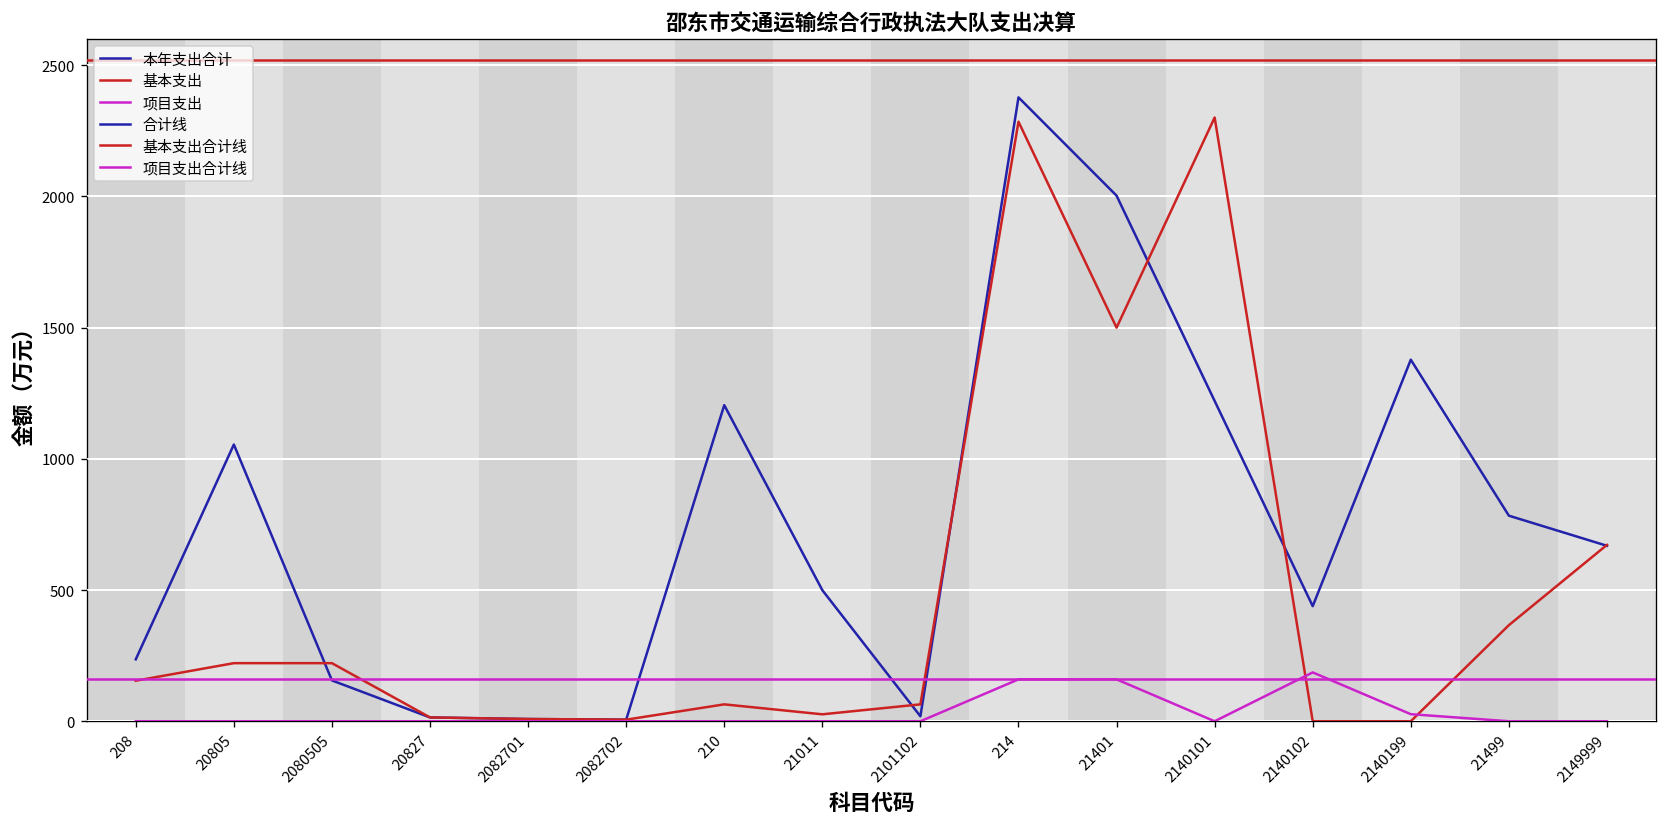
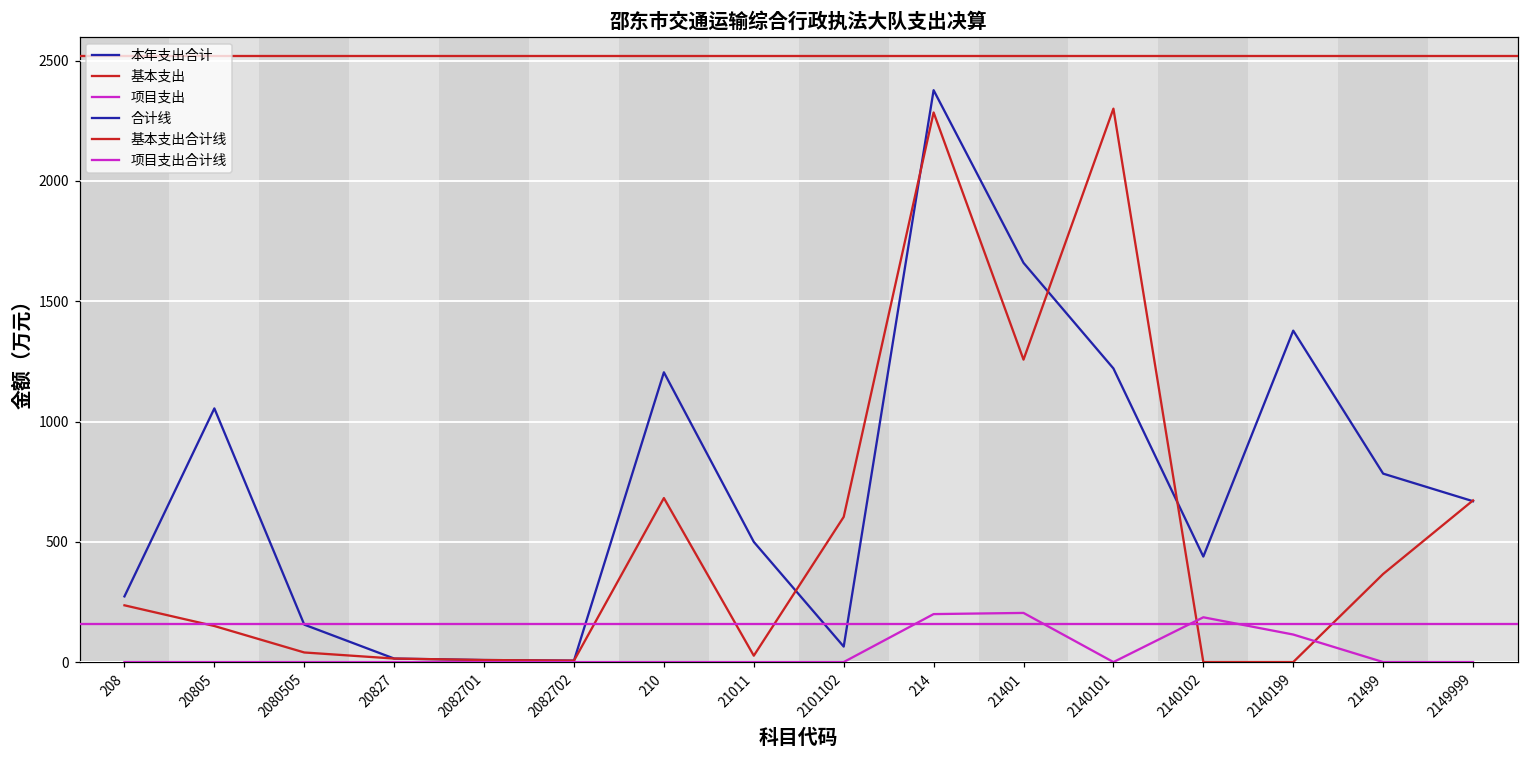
  {
    "本年支出合计": {
-     "208": 240,
+     "208": 270,
      "20805": 1050,
      "2080505": 160,
      "210": 1200,
      "21011": 500,
-     "2101102": 20,
+     "2101102": 60,
      "214": 2380,
-     "21401": 2000,
+     "21401": 1660,
      "2140101": 1220,
      "2140102": 440,
      "2140199": 1380,
      "21499": 780
    },
    "基本支出": {
-     "208": 150,
-     "20805": 220,
-     "2080505": 220,
-     "210": 60,
+     "208": 240,
+     "20805": 150,
+     "2080505": 40,
+     "210": 680,
      "21011": 30,
-     "2101102": 60,
+     "2101102": 600,
      "214": 2280,
-     "21401": 1500,
+     "21401": 1260,
      "2140101": 2300,
      "2140102": 0,
      "2140199": 0,
      "21499": 370
    },
    "项目支出": {
      "208": 0,
      "20805": 0,
      "2080505": 0,
      "20827": 0,
      "210": 0,
      "21011": 0,
      "2101102": 0,
-     "214": 160,
-     "21401": 160,
+     "214": 200,
+     "21401": 200,
      "2140101": 0,
      "2140102": 190,
-     "2140199": 30,
+     "2140199": 110,
      "21499": 0,
      "2149999": 0
    }
  }
